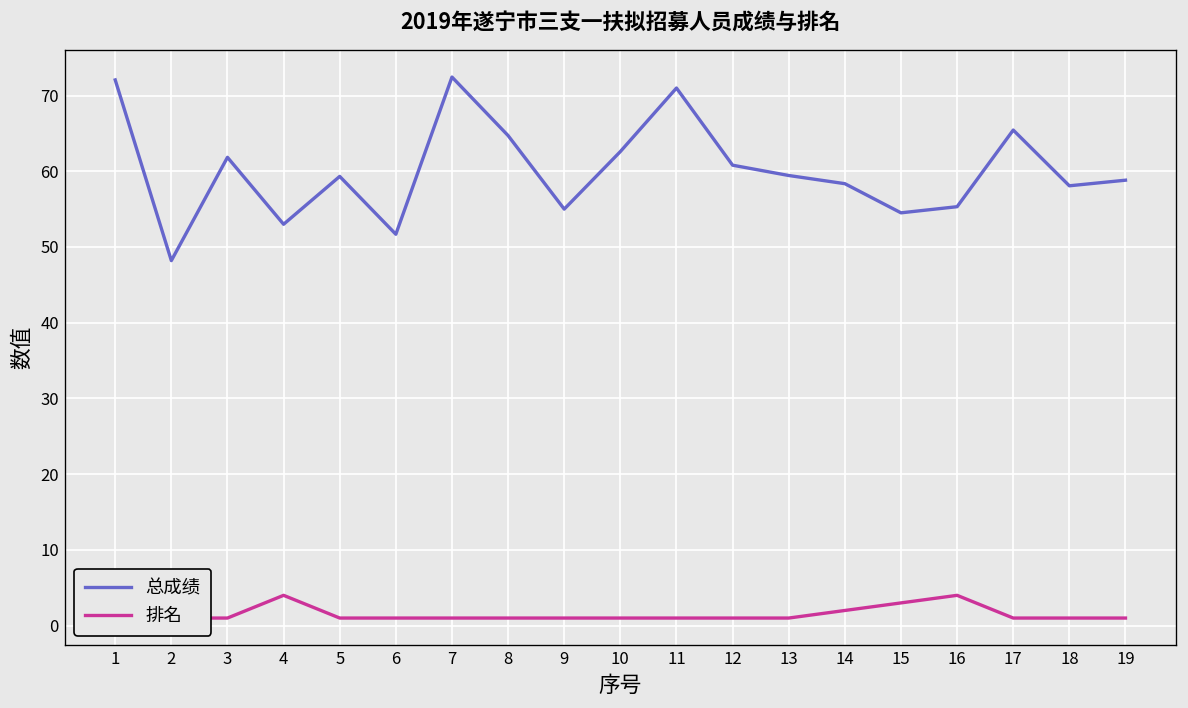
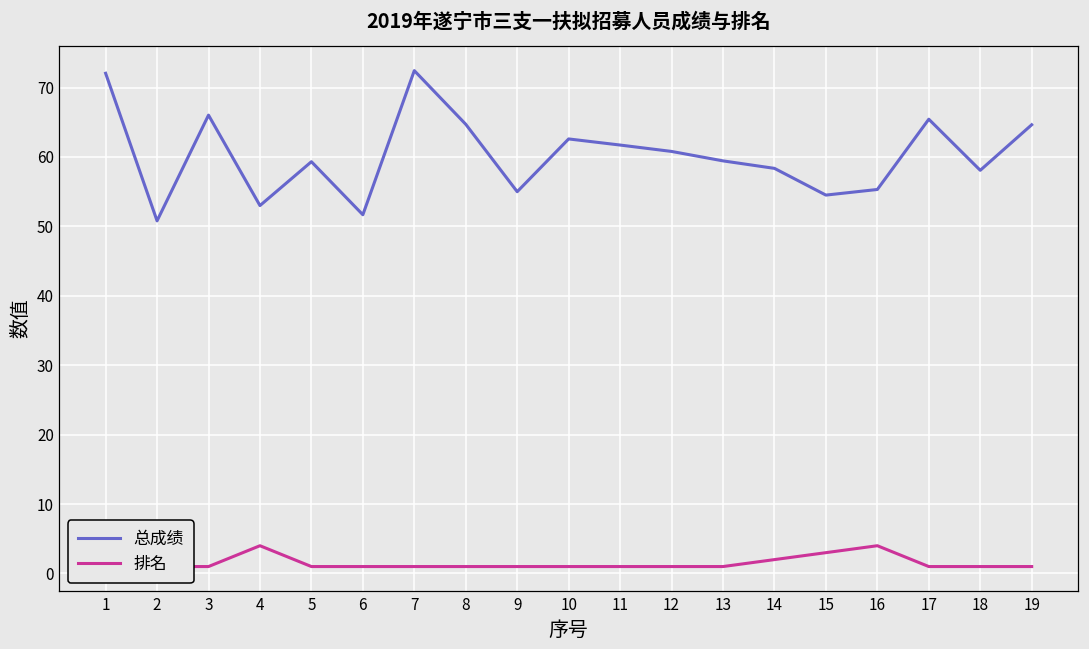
  {
    "总成绩": {
      "1": 72,
-     "2": 48,
-     "3": 62,
+     "2": 51,
+     "3": 66,
      "4": 53,
      "5": 59,
      "6": 52,
      "7": 72,
      "8": 65,
      "9": 55,
      "10": 63,
-     "11": 71,
+     "11": 62,
      "12": 61,
      "13": 59,
      "14": 58,
      "15": 55,
      "16": 55,
      "17": 65,
      "18": 58,
-     "19": 59
+     "19": 65
    },
    "排名": {
      "3": 1,
      "4": 4,
      "5": 1,
      "6": 1,
      "7": 1,
      "8": 1,
      "9": 1,
      "10": 1,
      "11": 1,
      "12": 1,
      "13": 1,
      "14": 2,
      "15": 3,
      "16": 4,
      "17": 1,
      "18": 1,
      "19": 1
    }
  }
